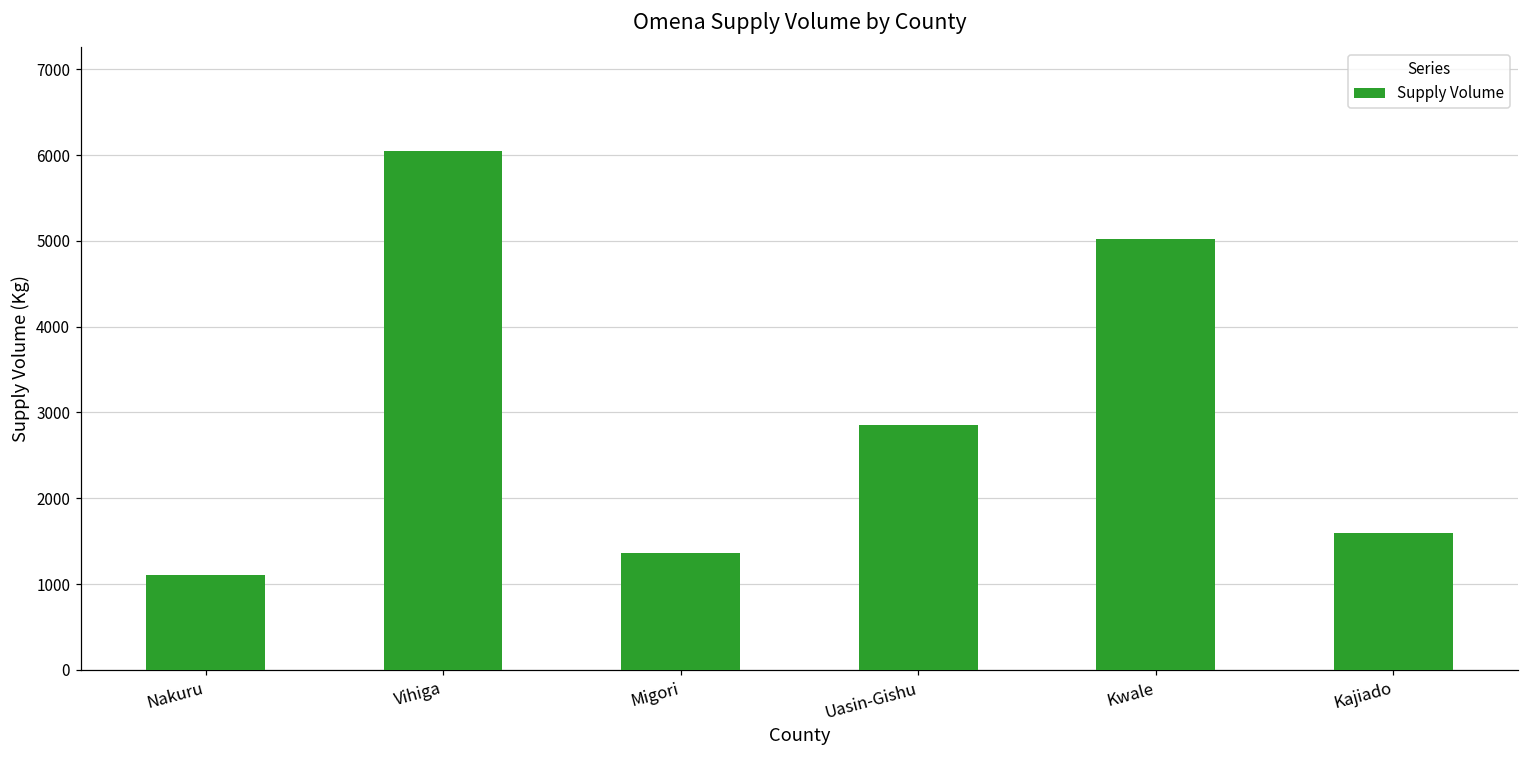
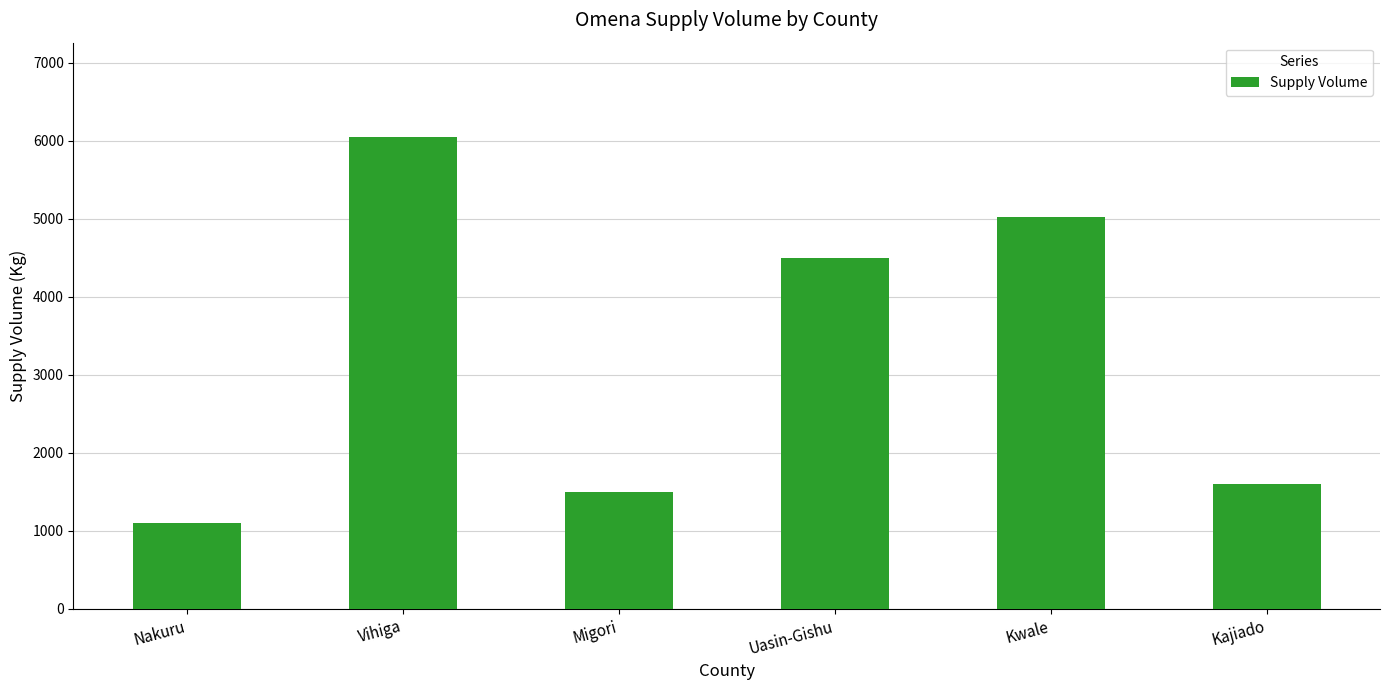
  {
    "Nakuru": 1100,
    "Vihiga": 6100,
-   "Migori": 1400,
-   "Uasin-Gishu": 2900,
+   "Migori": 1500,
+   "Uasin-Gishu": 4500,
    "Kwale": 5000,
    "Kajiado": 1600
  }
